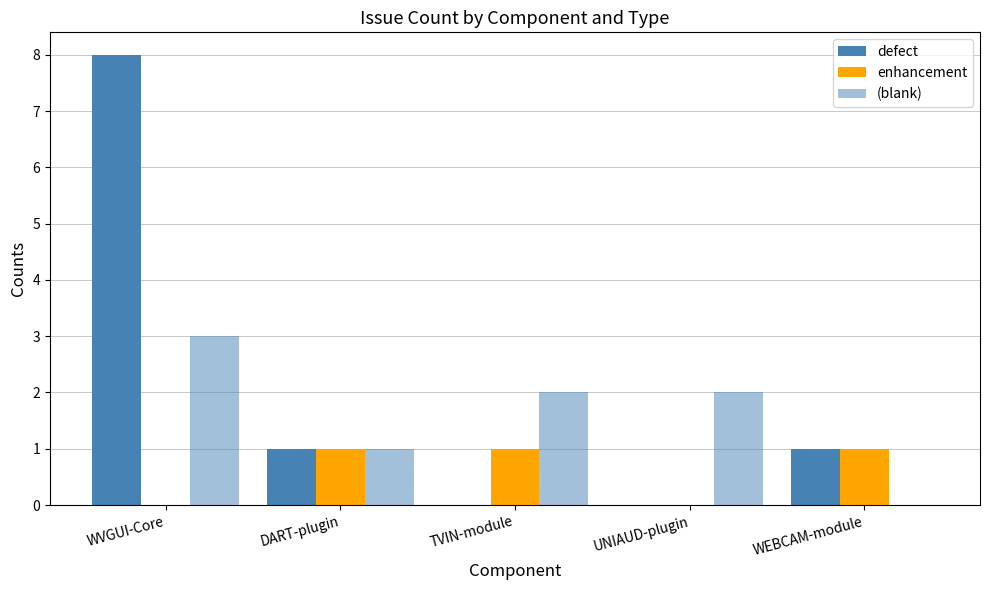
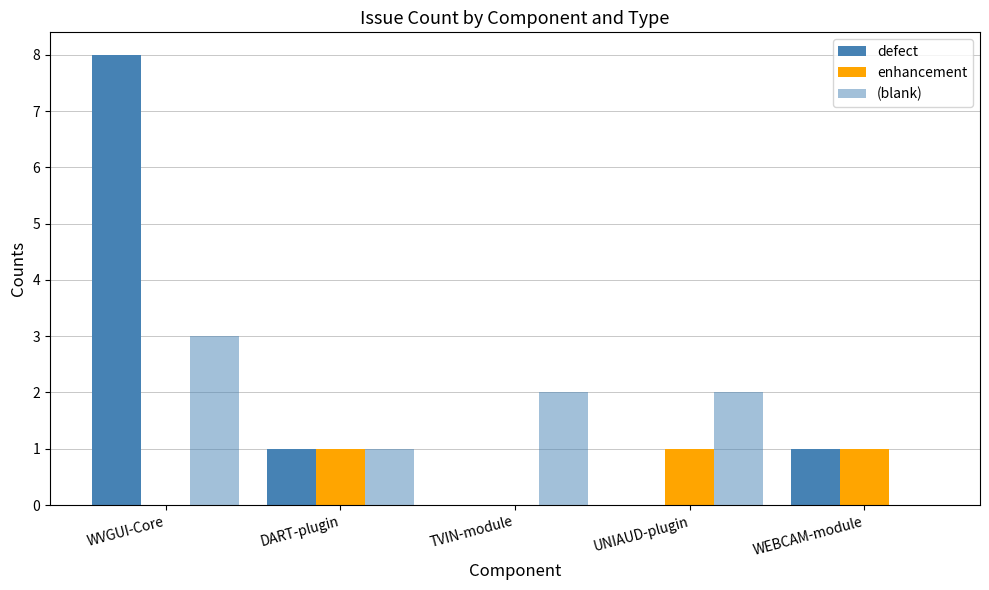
  {
    "enhancement": {
      "WVGUI-Core": 0,
      "DART-plugin": 1,
-     "TVIN-module": 1,
-     "UNIAUD-plugin": 0,
+     "TVIN-module": 0,
+     "UNIAUD-plugin": 1,
      "WEBCAM-module": 1
    }
  }
